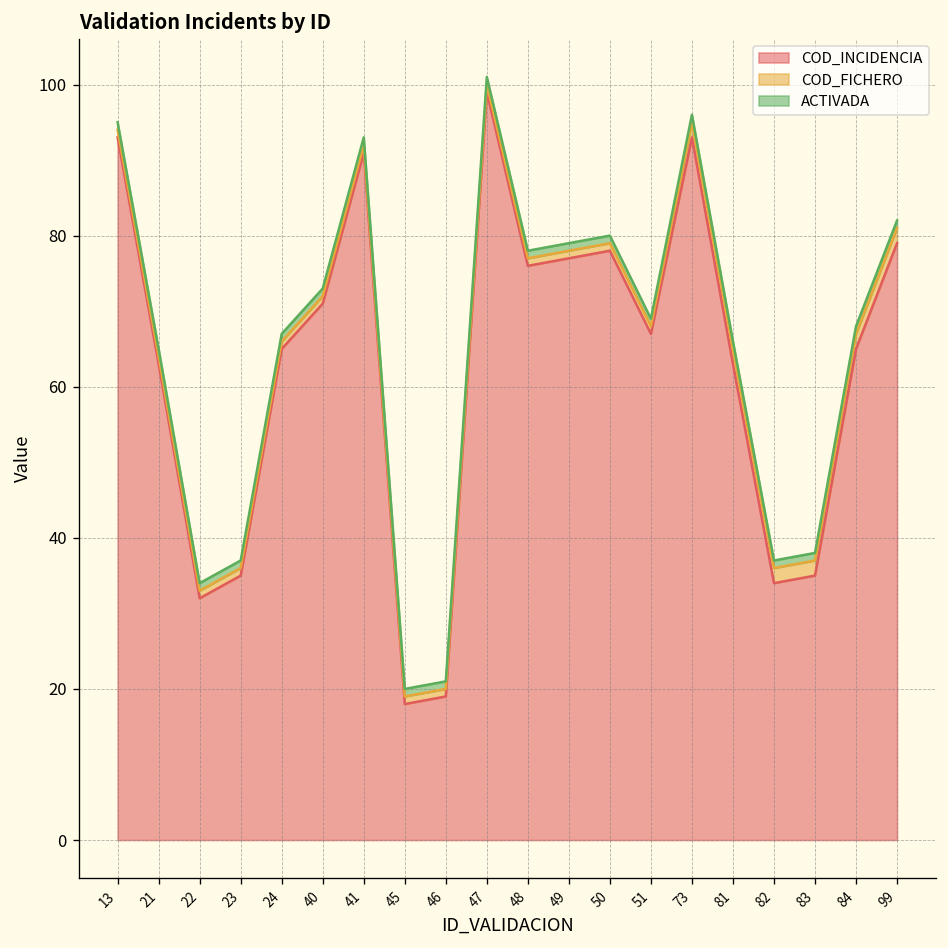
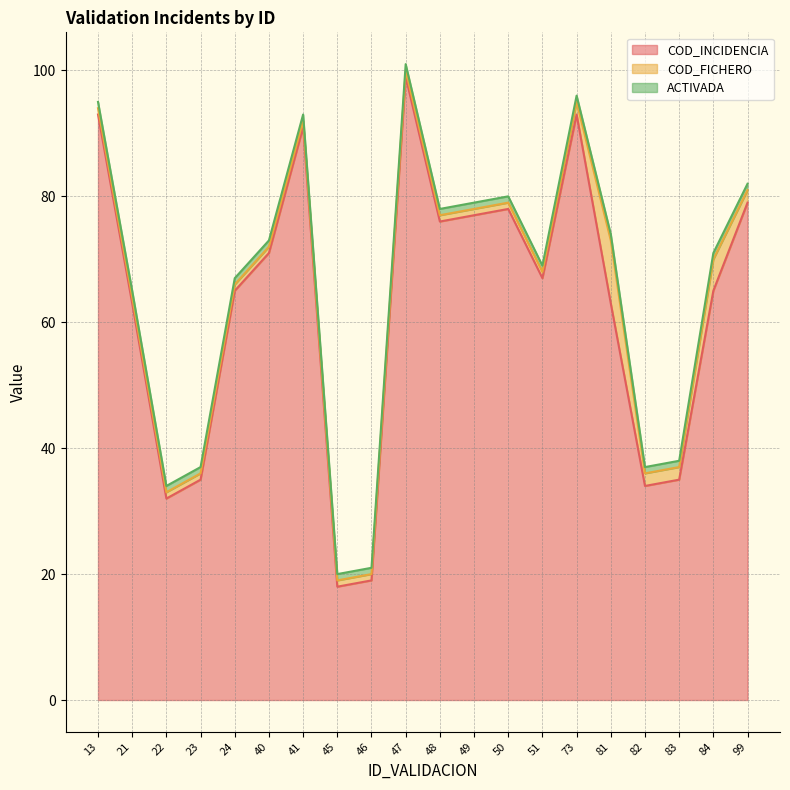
  {
    "COD_INCIDENCIA": {
      "13": 93,
      "21": 63,
      "22": 32,
      "23": 35,
      "24": 65,
      "40": 71,
      "41": 91,
      "45": 18,
      "46": 19,
      "47": 99,
      "48": 76,
      "49": 77,
      "50": 78,
      "51": 67,
      "73": 93,
      "81": 63,
      "82": 34,
      "83": 35,
      "84": 65,
      "99": 79
    },
    "COD_FICHERO": {
      "13": 1,
      "21": 1,
      "22": 1,
      "23": 1,
      "24": 1,
      "40": 1,
      "41": 1,
      "45": 1,
      "46": 1,
      "47": 1,
      "48": 1,
      "49": 1,
      "50": 1,
      "51": 1,
      "73": 2,
-     "81": 2,
+     "81": 10,
      "82": 2,
      "83": 2,
-     "84": 2,
+     "84": 5,
      "99": 2
    },
    "ACTIVADA": {
      "13": 1,
      "21": 1,
      "22": 1,
      "23": 1,
      "24": 1,
      "40": 1,
      "41": 1,
      "45": 1,
      "46": 1,
      "47": 1,
      "48": 1,
      "49": 1,
      "50": 1,
      "51": 1,
      "73": 1,
      "81": 1,
      "82": 1,
      "83": 1,
      "84": 1,
      "99": 1
    }
  }
